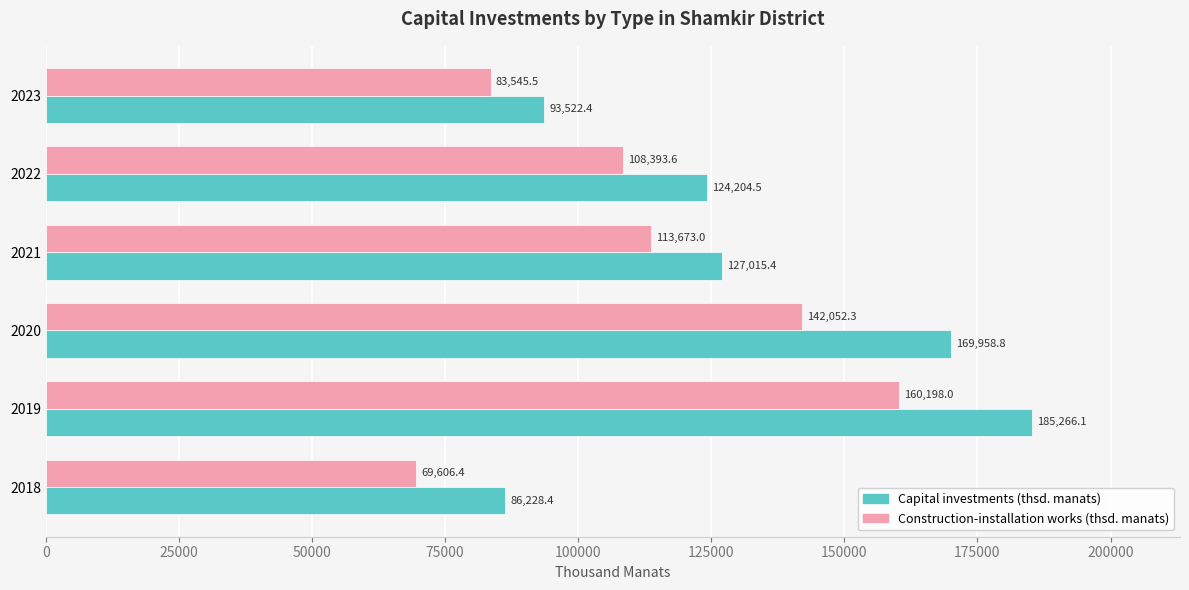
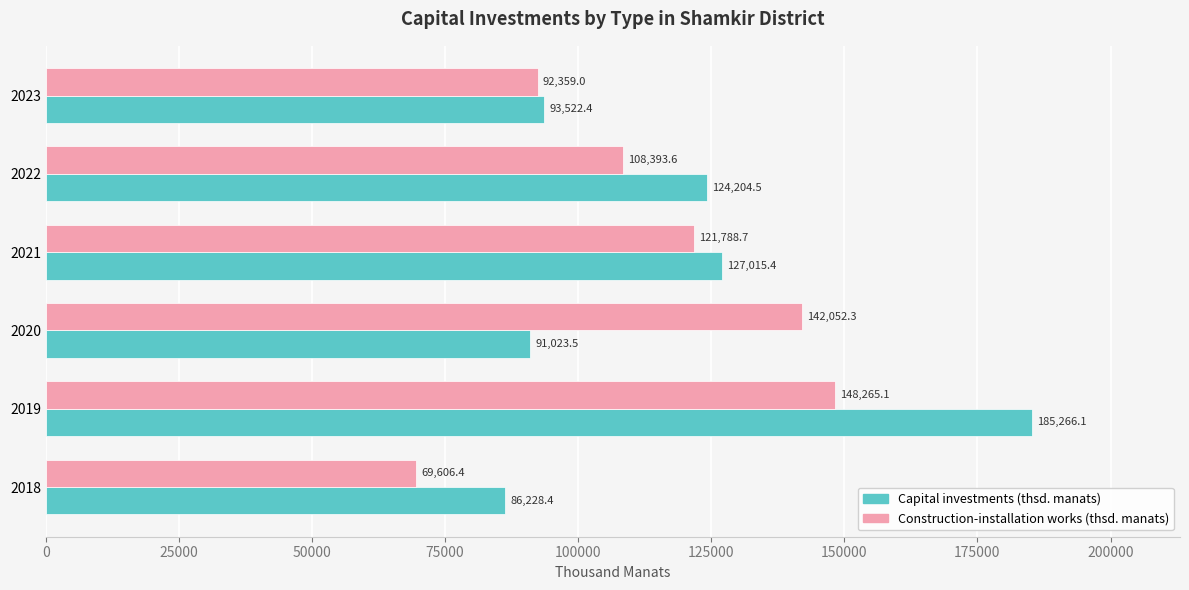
  {
    "Capital investments (thsd. manats)": {
      "2023": "93,522.4",
      "2022": "124,204.5",
      "2021": "127,015.4",
-     "2020": "169,958.8",
+     "2020": "91,023.5",
      "2019": "185,266.1",
      "2018": "86,228.4"
    },
    "Construction-installation works (thsd. manats)": {
-     "2023": "83,545.5",
+     "2023": "92,359.0",
      "2022": "108,393.6",
-     "2021": "113,673.0",
+     "2021": "121,788.7",
      "2020": "142,052.3",
-     "2019": "160,198.0",
+     "2019": "148,265.1",
      "2018": "69,606.4"
    }
  }
